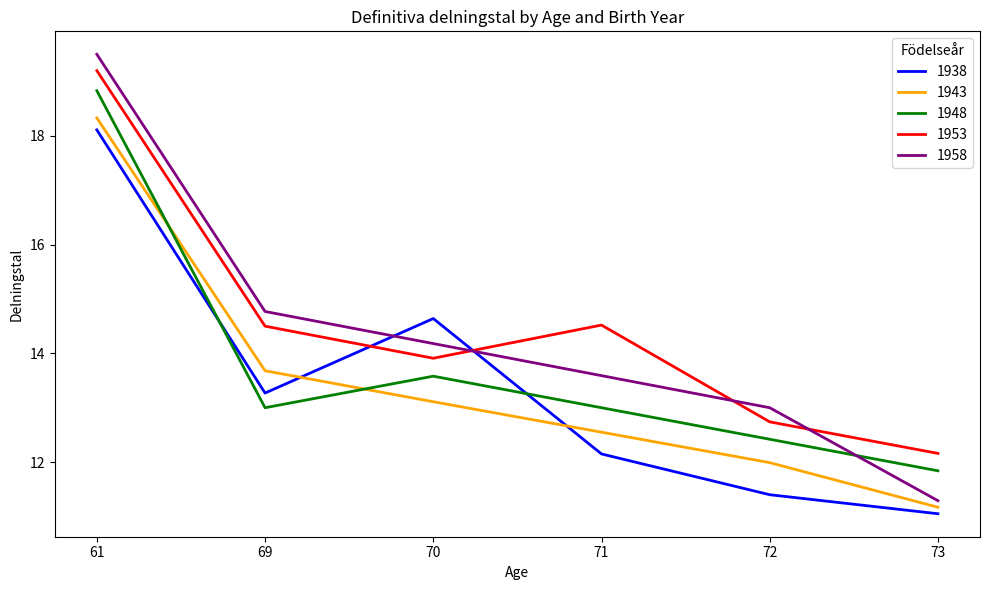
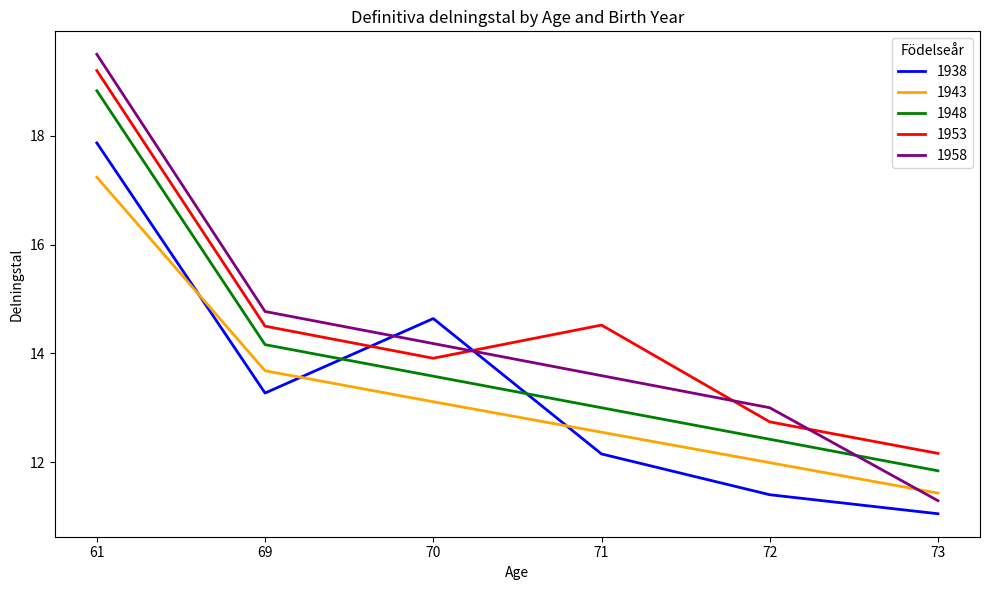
  {
    "1938": {
-     "61": 18.1,
+     "61": 17.9,
      "69": 13.3,
      "70": 14.6,
      "71": 12.2,
      "72": 11.4,
      "73": 11.1
    },
    "1943": {
-     "61": 18.3,
+     "61": 17.2,
      "69": 13.7,
      "70": 13.1,
      "71": 12.6,
      "72": 12.0,
-     "73": 11.2
+     "73": 11.4
    },
    "1948": {
      "61": 18.8,
-     "69": 13.0,
+     "69": 14.2,
      "70": 13.6,
      "71": 13.0,
      "72": 12.4,
      "73": 11.8
    },
    "1953": {
      "61": 19.2,
      "69": 14.5,
      "70": 13.9,
      "71": 14.5,
      "72": 12.7,
      "73": 12.2
    },
    "1958": {
      "61": 19.5,
      "69": 14.8,
      "70": 14.2,
      "71": 13.6,
      "72": 13.0,
      "73": 11.3
    }
  }
